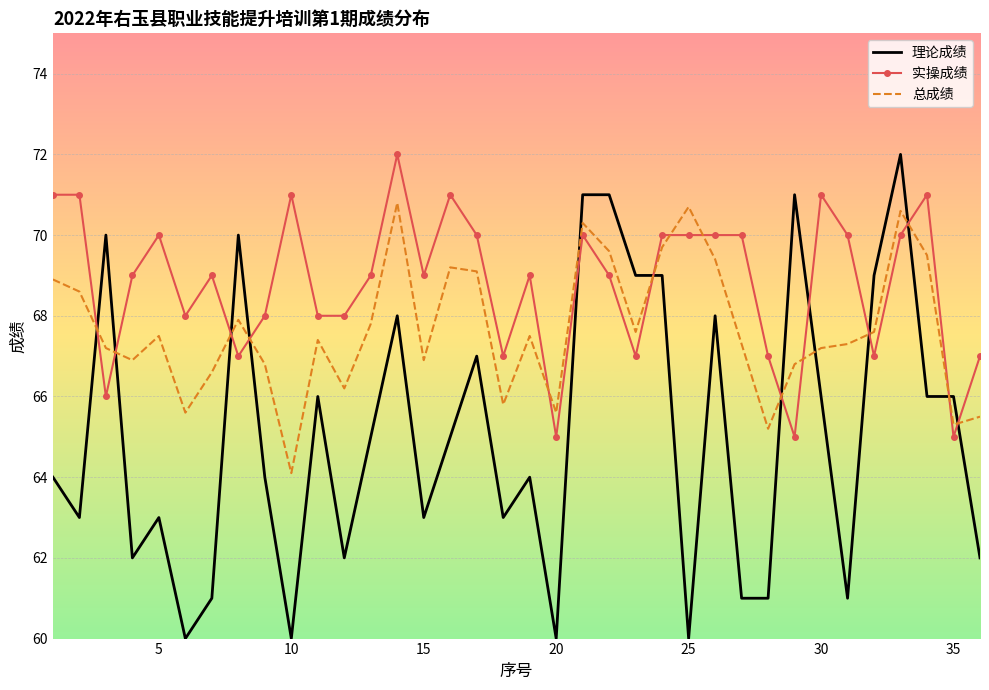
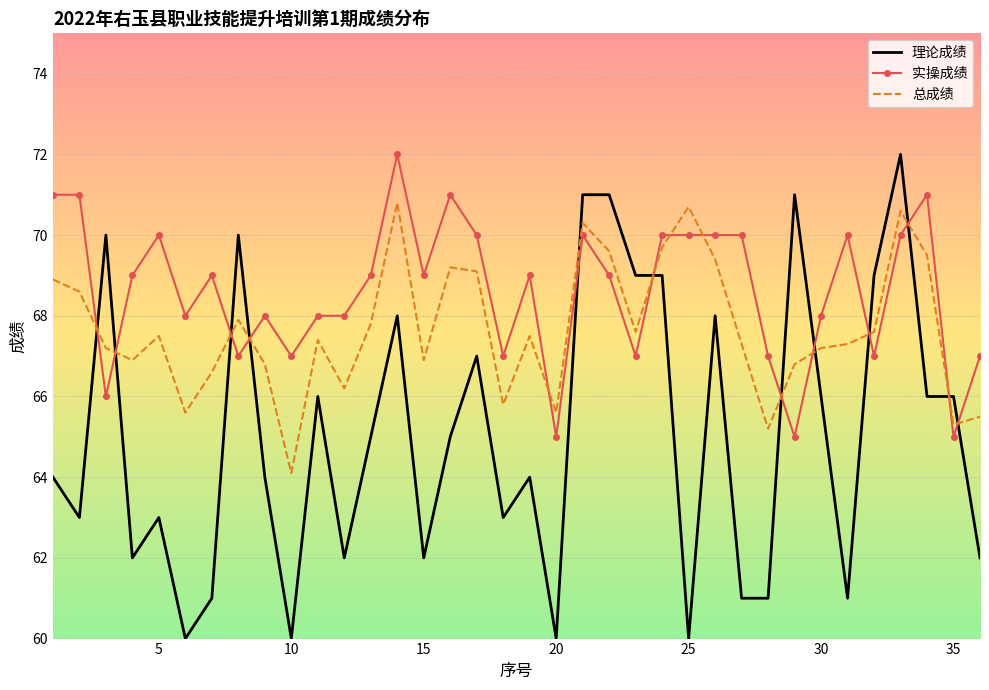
  {
    "理论成绩": {
      "5": 63,
      "10": 60,
-     "15": 63,
+     "15": 62,
      "20": 60,
      "25": 60,
      "30": 66,
      "35": 66
    },
    "实操成绩": {
      "5": 70,
-     "10": 71,
+     "10": 67,
      "15": 69,
      "20": 65,
      "25": 70,
-     "30": 71,
+     "30": 68,
      "35": 65
    },
    "总成绩": {
      "5": 67.5,
      "10": 64.1,
      "15": 66.9,
      "20": 65.6,
      "25": 70.7,
      "30": 67.2,
      "35": 65.3
    }
  }
